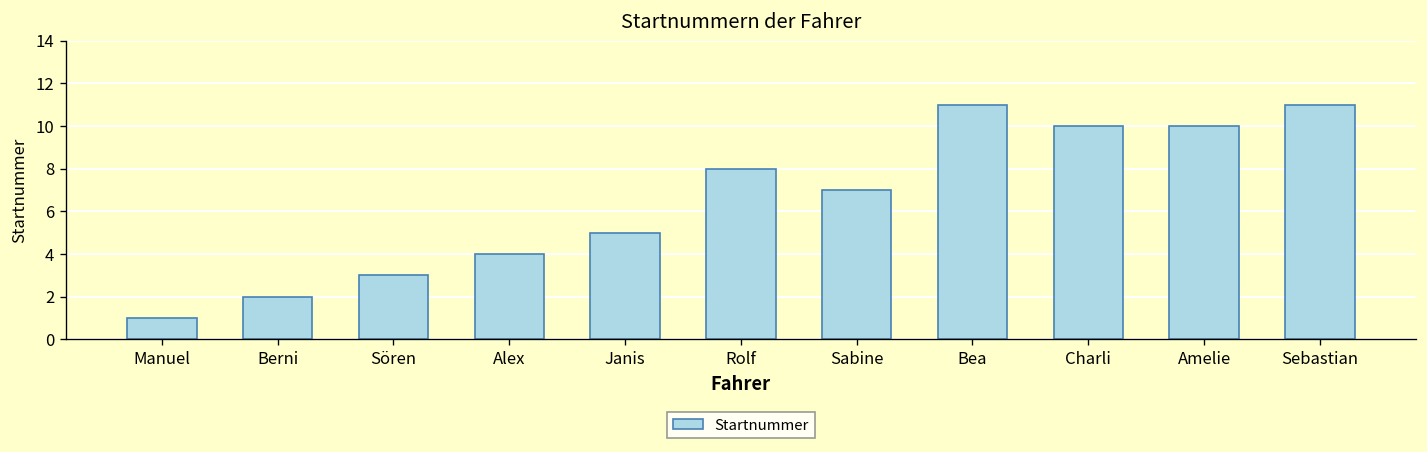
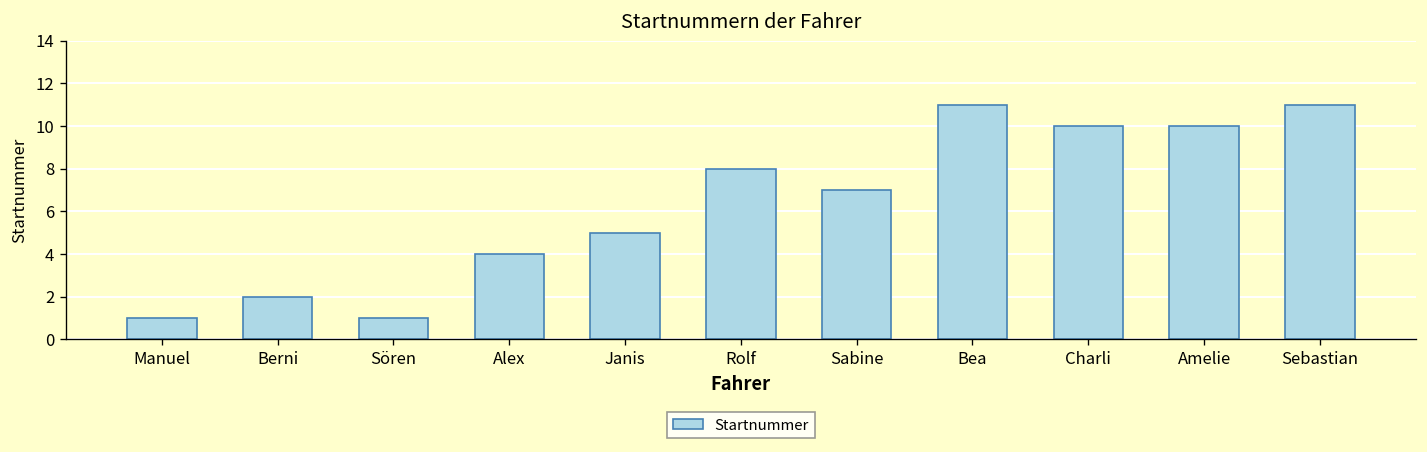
  {
    "Manuel": 1,
    "Berni": 2,
-   "Sören": 3,
+   "Sören": 1,
    "Alex": 4,
    "Janis": 5,
    "Rolf": 8,
    "Sabine": 7,
    "Bea": 11,
    "Charli": 10,
    "Amelie": 10,
    "Sebastian": 11
  }
